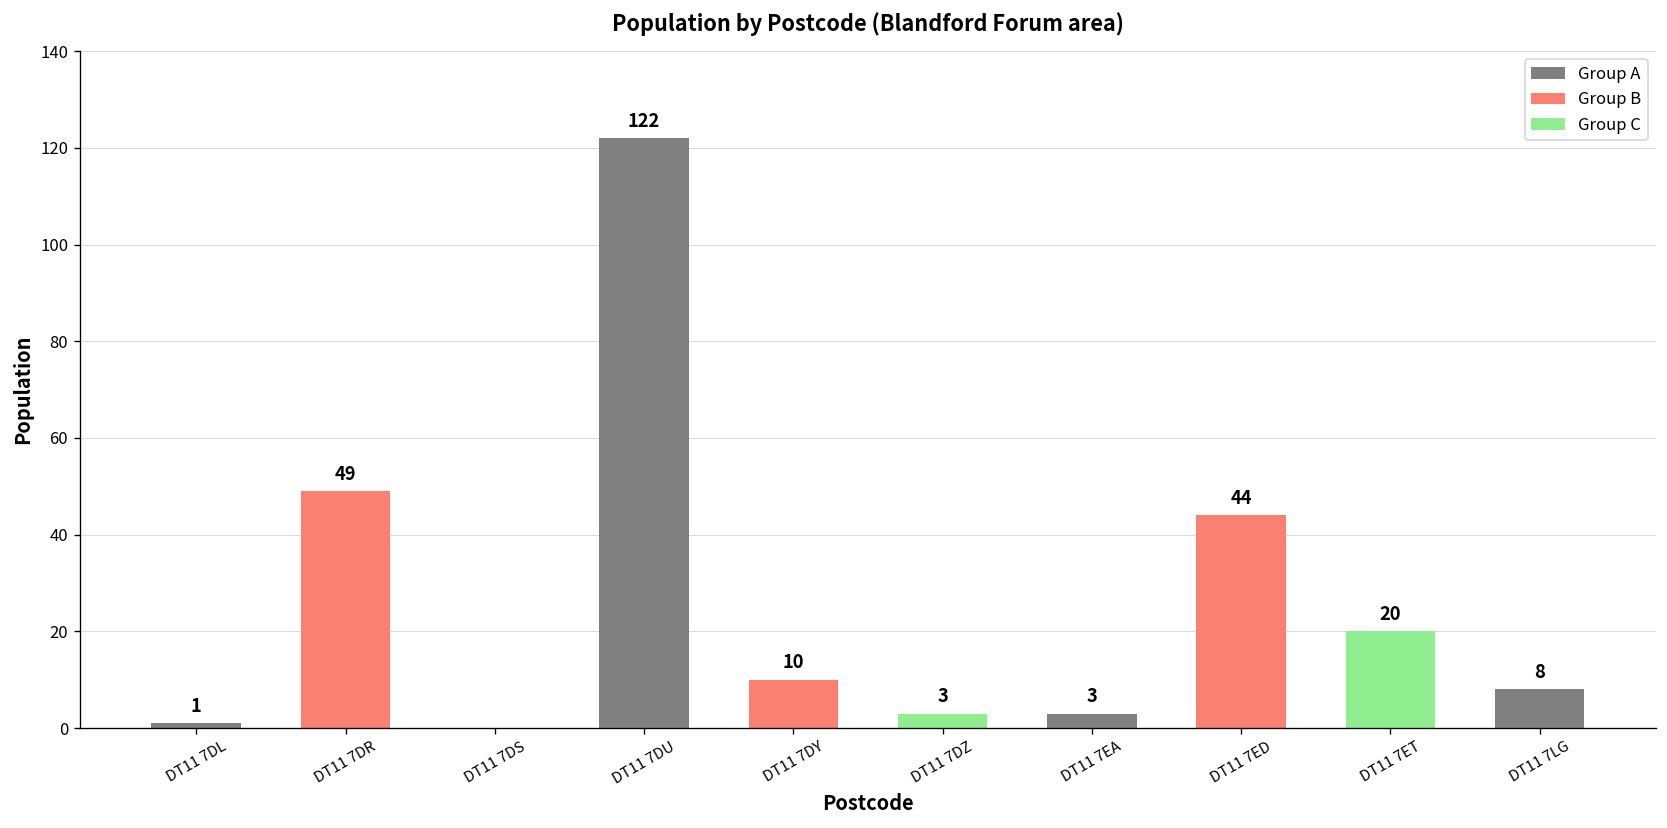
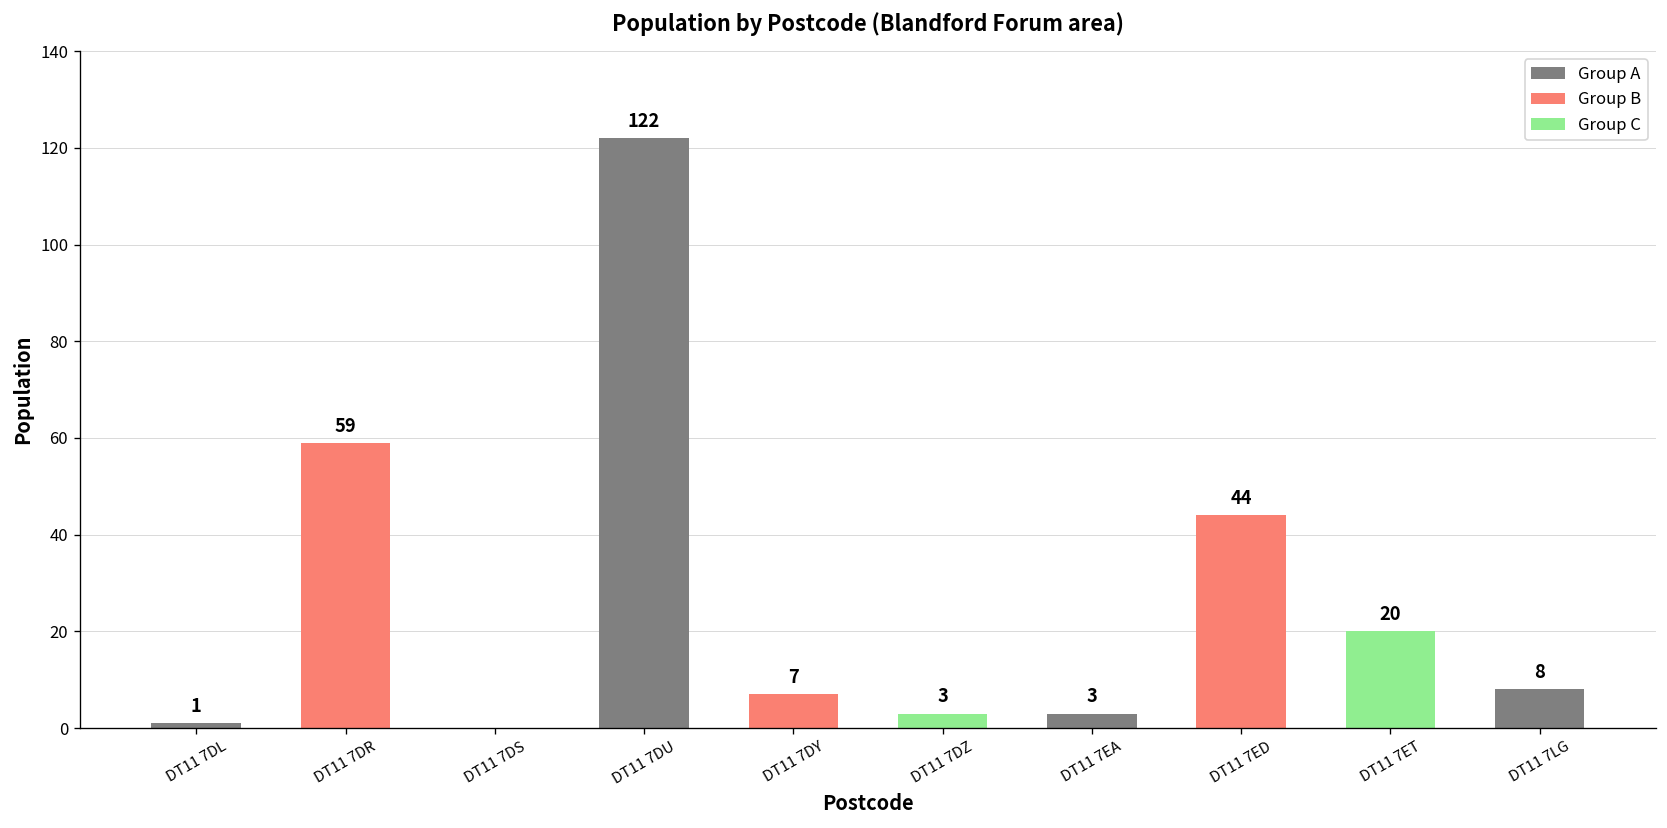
  {
    "DT11 7DL": 1,
-   "DT11 7DR": 49,
+   "DT11 7DR": 59,
    "DT11 7DU": 122,
-   "DT11 7DY": 10,
+   "DT11 7DY": 7,
    "DT11 7DZ": 3,
    "DT11 7EA": 3,
    "DT11 7ED": 44,
    "DT11 7ET": 20,
    "DT11 7LG": 8
  }
